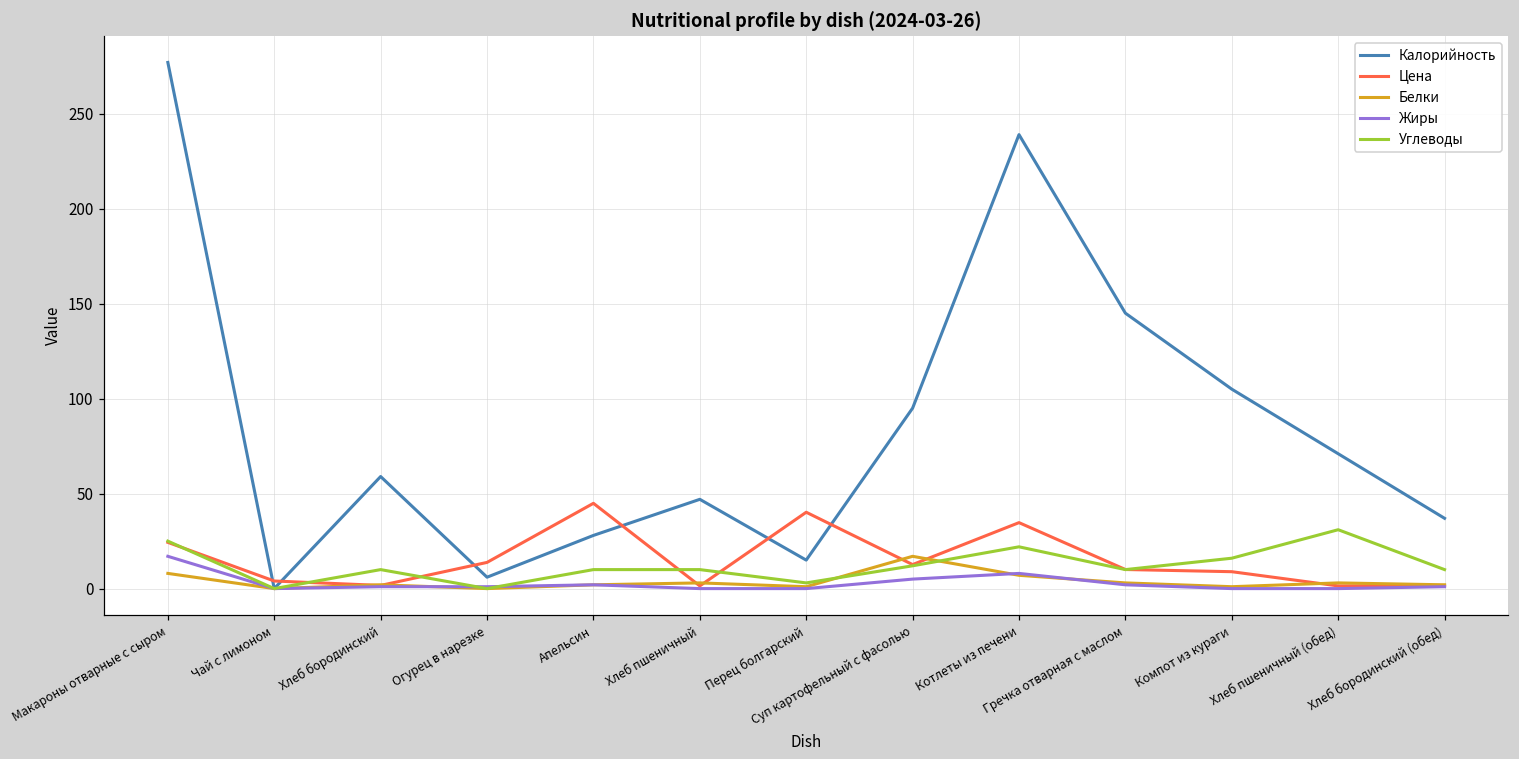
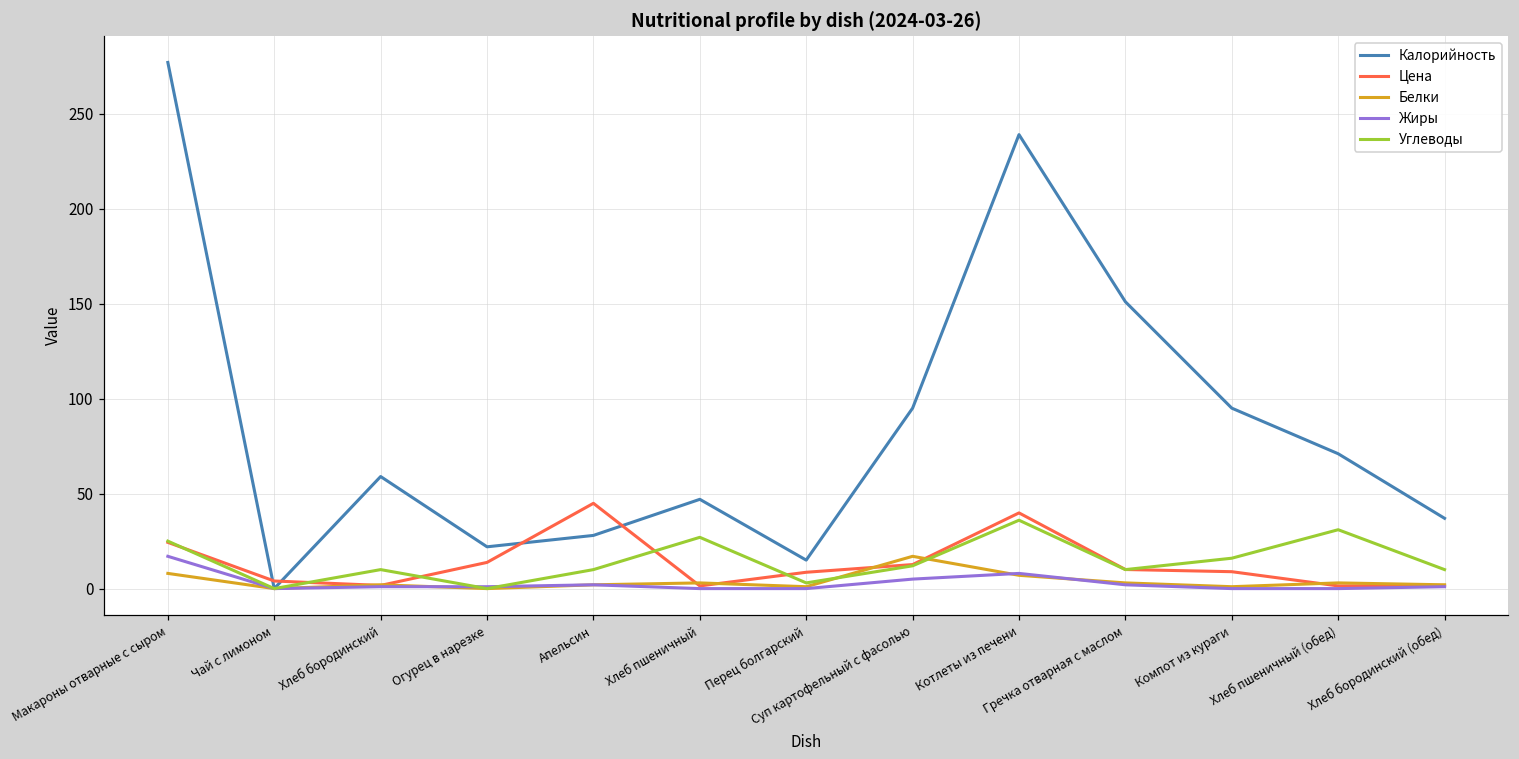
  {
    "Калорийность": {
      "Макароны отварные с сыром": 277,
      "Хлеб бородинский": 59,
-     "Огурец в нарезке": 6,
+     "Огурец в нарезке": 22,
      "Апельсин": 28,
      "Хлеб пшеничный": 47,
      "Перец болгарский": 15,
      "Суп картофельный с фасолью": 95,
      "Котлеты из печени": 239,
-     "Гречка отварная с маслом": 145,
-     "Компот из кураги": 105,
+     "Гречка отварная с маслом": 151,
+     "Компот из кураги": 95,
      "Хлеб пшеничный (обед)": 71,
      "Хлеб бородинский (обед)": 37
    },
    "Цена": {
      "Чай с лимоном": 4,
      "Огурец в нарезке": 14,
      "Апельсин": 45,
-     "Перец болгарский": 40,
-     "Котлеты из печени": 35,
+     "Перец болгарский": 9,
+     "Котлеты из печени": 40,
      "Компот из кураги": 9
    },
    "Белки": {
      "Макароны отварные с сыром": 8,
      "Хлеб пшеничный": 3,
      "Суп картофельный с фасолью": 17,
      "Хлеб пшеничный (обед)": 3
    },
    "Жиры": {
      "Макароны отварные с сыром": 17,
      "Суп картофельный с фасолью": 5
    },
    "Углеводы": {
      "Хлеб бородинский": 10,
      "Апельсин": 10,
-     "Хлеб пшеничный": 10,
+     "Хлеб пшеничный": 27,
      "Перец болгарский": 3,
-     "Котлеты из печени": 22,
+     "Котлеты из печени": 36,
      "Компот из кураги": 16,
      "Хлеб пшеничный (обед)": 31,
      "Хлеб бородинский (обед)": 10
    }
  }
